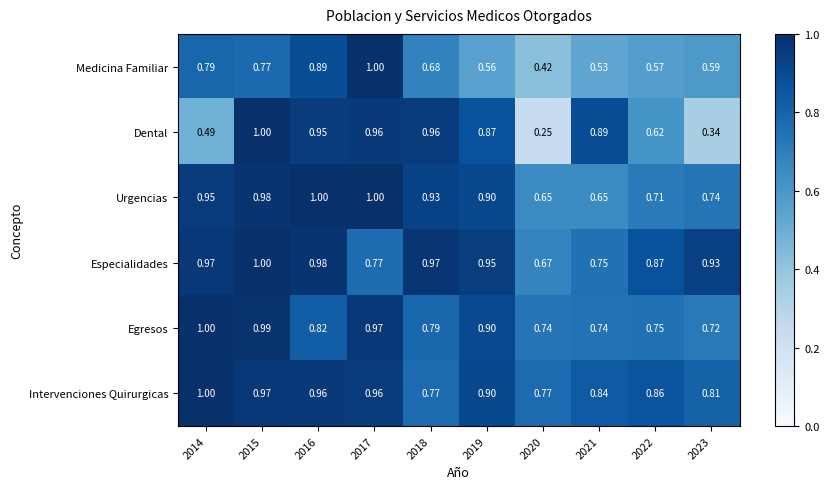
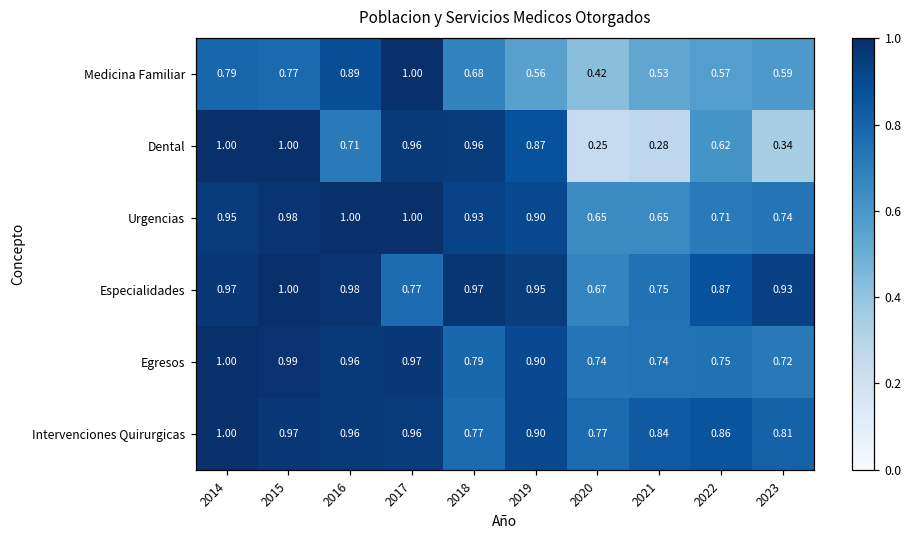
  {
    "Medicina Familiar": {
      "2014": 0.79,
      "2015": 0.77,
      "2016": 0.89,
      "2017": 1.00,
      "2018": 0.68,
      "2019": 0.56,
      "2020": 0.42,
      "2021": 0.53,
      "2022": 0.57,
      "2023": 0.59
    },
    "Dental": {
-     "2014": 0.49,
+     "2014": 1.00,
      "2015": 1.00,
-     "2016": 0.95,
+     "2016": 0.71,
      "2017": 0.96,
      "2018": 0.96,
      "2019": 0.87,
      "2020": 0.25,
-     "2021": 0.89,
+     "2021": 0.28,
      "2022": 0.62,
      "2023": 0.34
    },
    "Urgencias": {
      "2014": 0.95,
      "2015": 0.98,
      "2016": 1.00,
      "2017": 1.00,
      "2018": 0.93,
      "2019": 0.90,
      "2020": 0.65,
      "2021": 0.65,
      "2022": 0.71,
      "2023": 0.74
    },
    "Especialidades": {
      "2014": 0.97,
      "2015": 1.00,
      "2016": 0.98,
      "2017": 0.77,
      "2018": 0.97,
      "2019": 0.95,
      "2020": 0.67,
      "2021": 0.75,
      "2022": 0.87,
      "2023": 0.93
    },
    "Egresos": {
      "2014": 1.00,
      "2015": 0.99,
-     "2016": 0.82,
+     "2016": 0.96,
      "2017": 0.97,
      "2018": 0.79,
      "2019": 0.90,
      "2020": 0.74,
      "2021": 0.74,
      "2022": 0.75,
      "2023": 0.72
    },
    "Intervenciones Quirurgicas": {
      "2014": 1.00,
      "2015": 0.97,
      "2016": 0.96,
      "2017": 0.96,
      "2018": 0.77,
      "2019": 0.90,
      "2020": 0.77,
      "2021": 0.84,
      "2022": 0.86,
      "2023": 0.81
    }
  }
